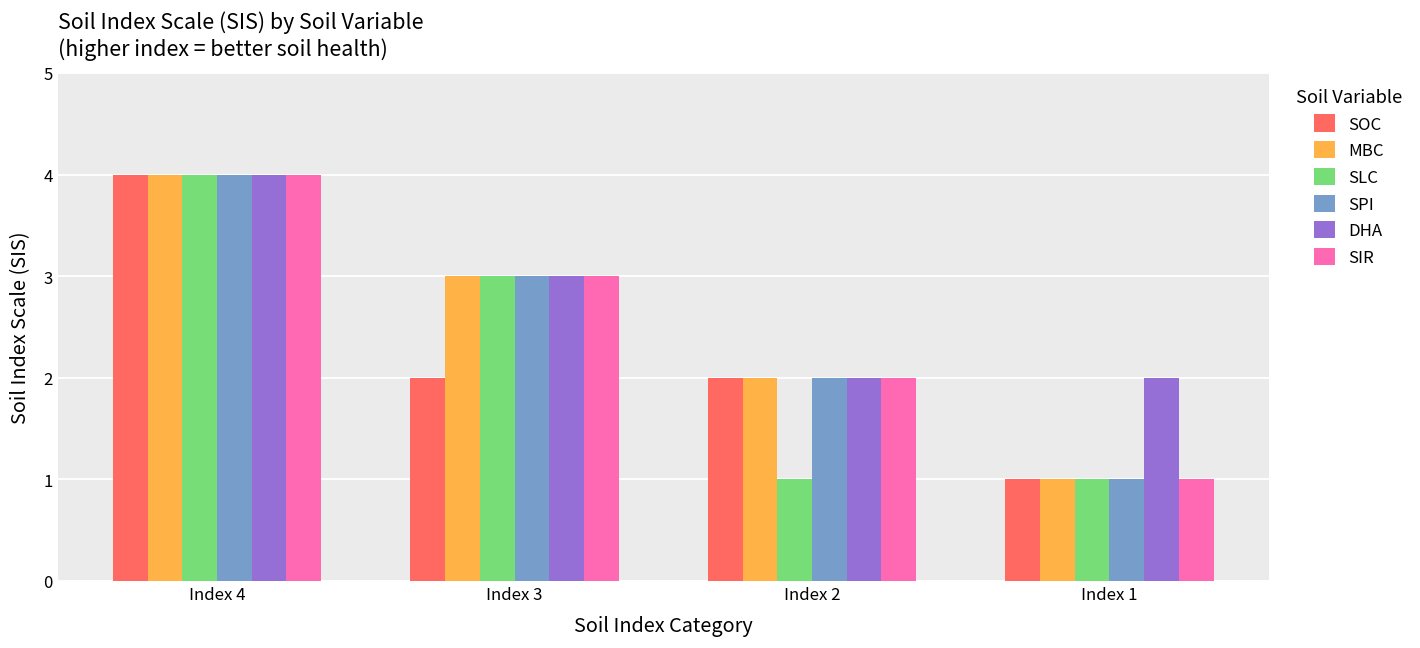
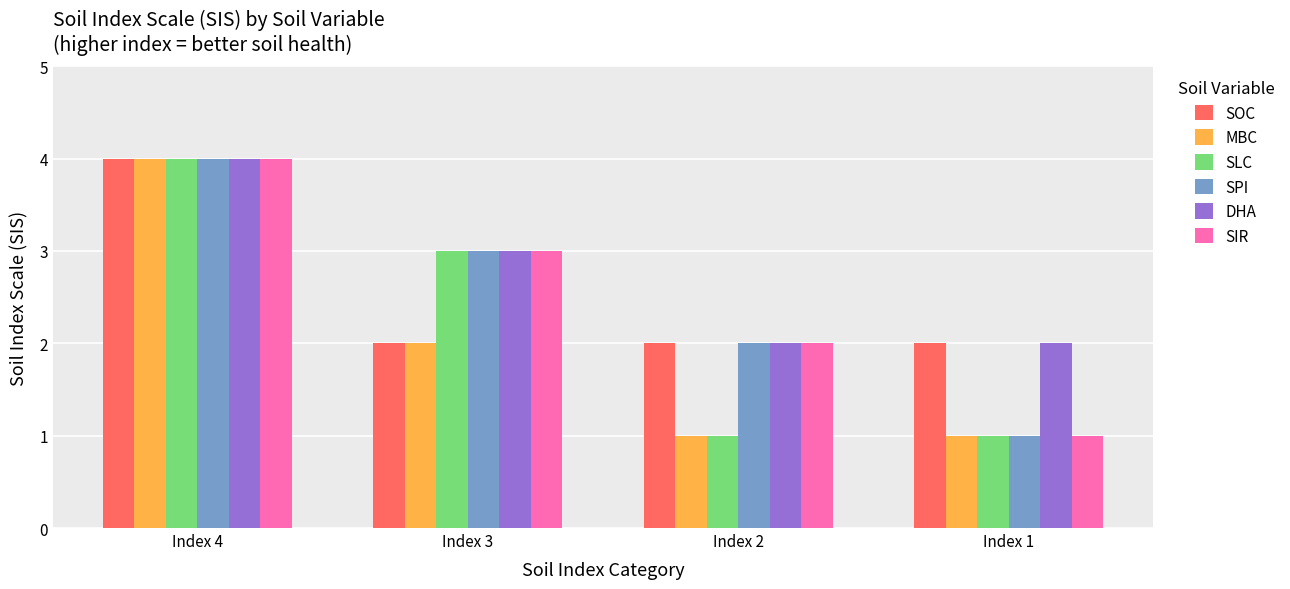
  {
    "SOC": {
      "Index 4": 4,
      "Index 3": 2,
      "Index 2": 2,
-     "Index 1": 1
+     "Index 1": 2
    },
    "MBC": {
      "Index 4": 4,
-     "Index 3": 3,
-     "Index 2": 2,
+     "Index 3": 2,
+     "Index 2": 1,
      "Index 1": 1
    },
    "SLC": {
      "Index 4": 4,
      "Index 3": 3,
      "Index 2": 1,
      "Index 1": 1
    },
    "SIR": {
      "Index 4": 4,
      "Index 3": 3,
      "Index 2": 2,
      "Index 1": 1
    }
  }
